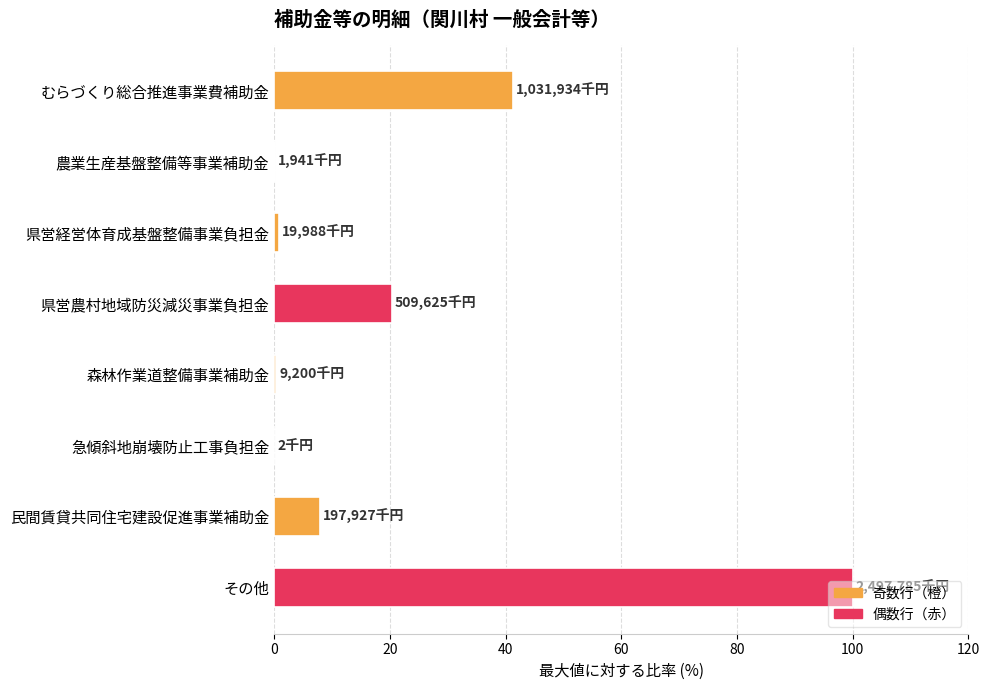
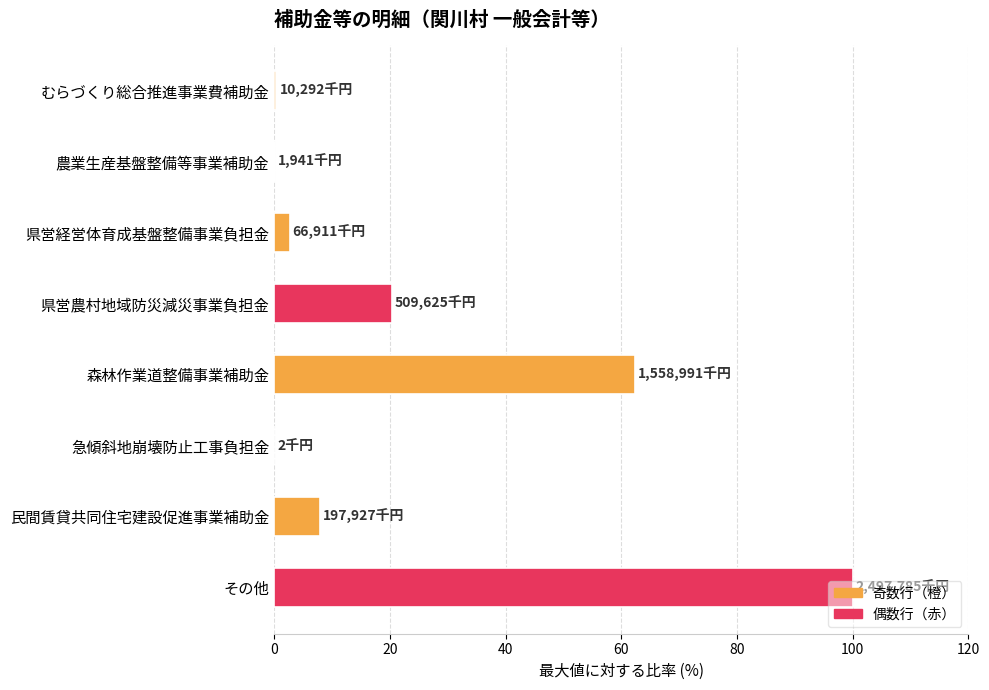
  {
-   "むらづくり総合推進事業費補助金": "1,031,934",
-   "県営経営体育成基盤整備事業負担金": "19,988",
-   "森林作業道整備事業補助金": "9,200"
+   "むらづくり総合推進事業費補助金": "10,292",
+   "県営経営体育成基盤整備事業負担金": "66,911",
+   "森林作業道整備事業補助金": "1,558,991"
  }
